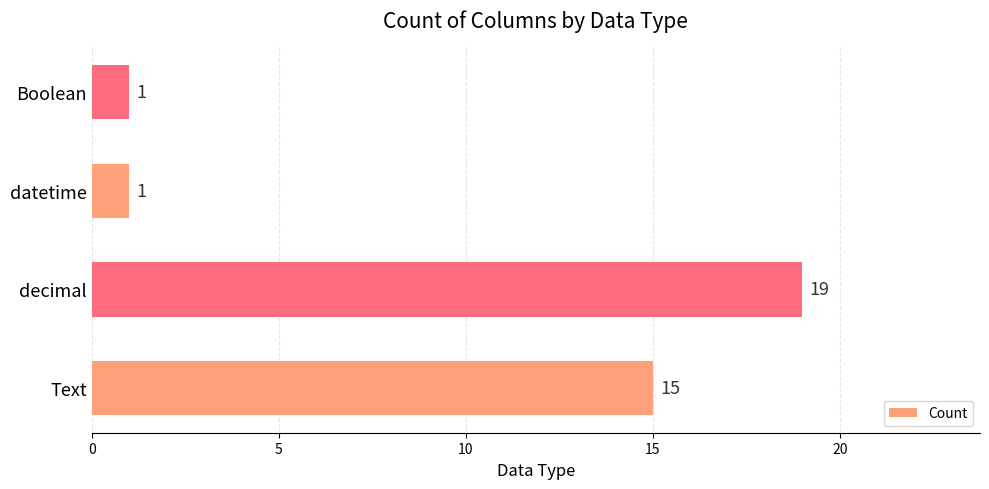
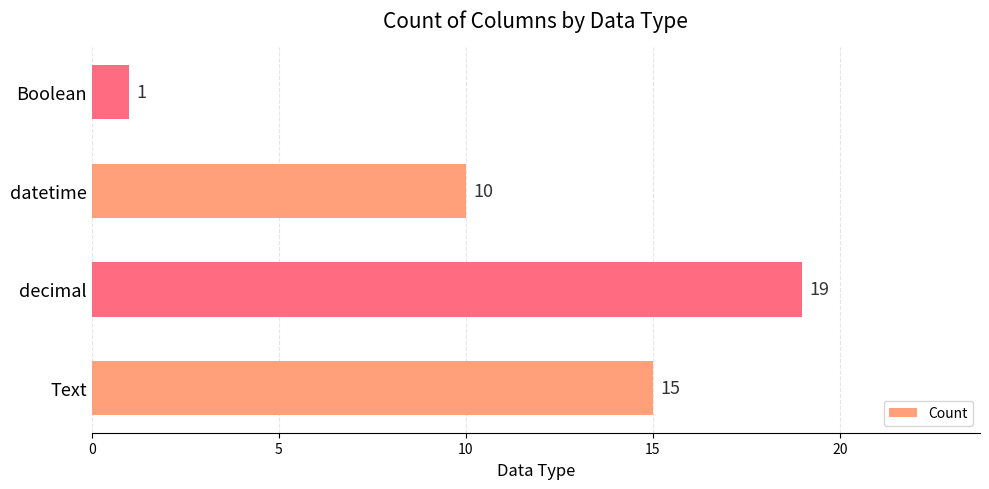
  {
    "Boolean": 1,
-   "datetime": 1,
+   "datetime": 10,
    "decimal": 19,
    "Text": 15
  }
